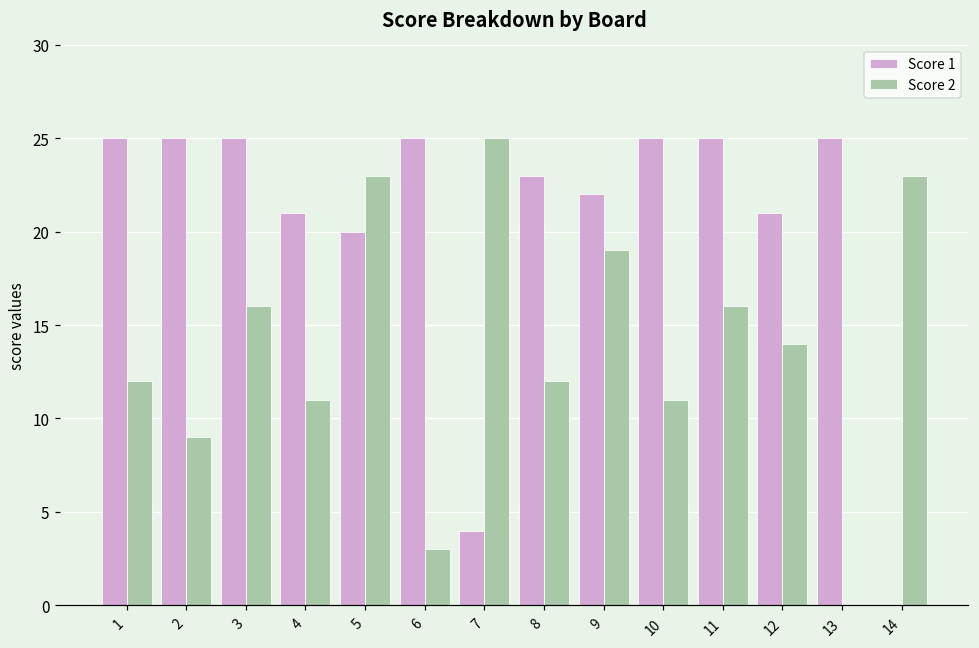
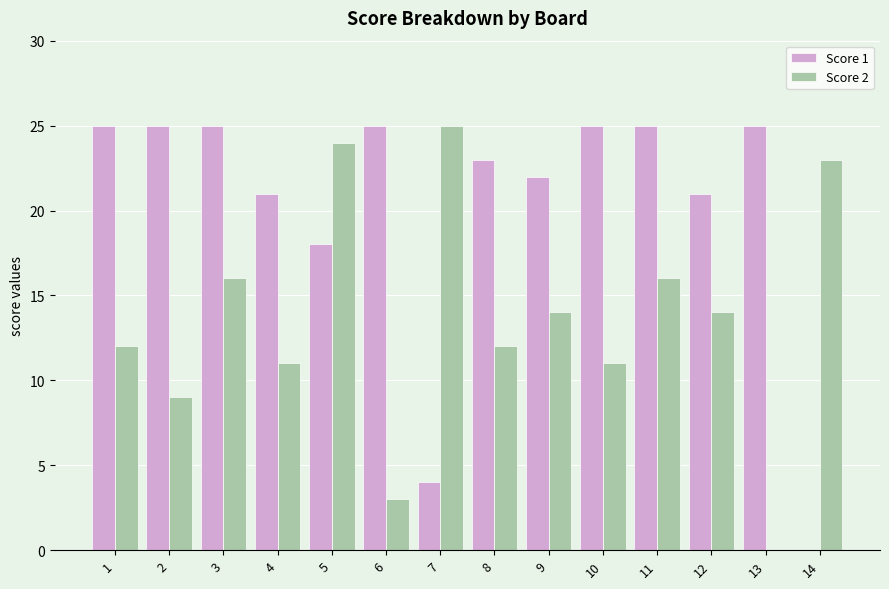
  {
    "Score 1": {
      "1": 25,
      "2": 25,
      "3": 25,
      "4": 21,
-     "5": 20,
+     "5": 18,
      "6": 25,
      "7": 4,
      "8": 23,
      "9": 22,
      "10": 25,
      "11": 25,
      "12": 21,
      "13": 25,
      "14": 0
    },
    "Score 2": {
      "1": 12,
      "2": 9,
      "3": 16,
      "4": 11,
-     "5": 23,
+     "5": 24,
      "6": 3,
      "7": 25,
      "8": 12,
-     "9": 19,
+     "9": 14,
      "10": 11,
      "11": 16,
      "12": 14,
      "13": 0,
      "14": 23
    }
  }
